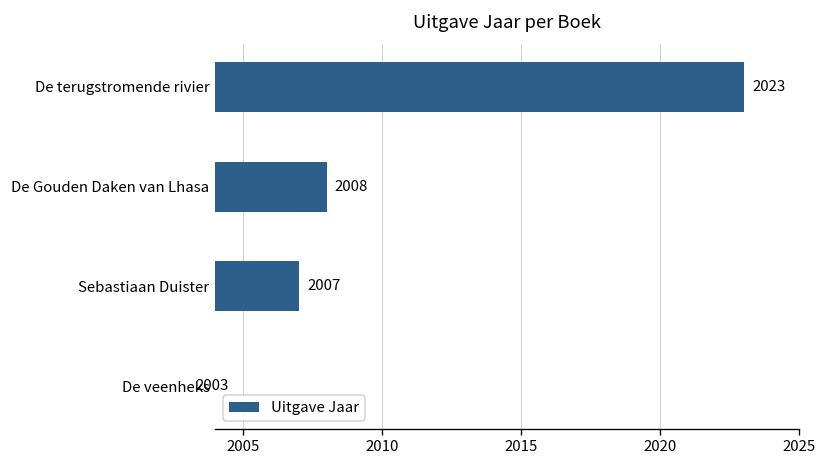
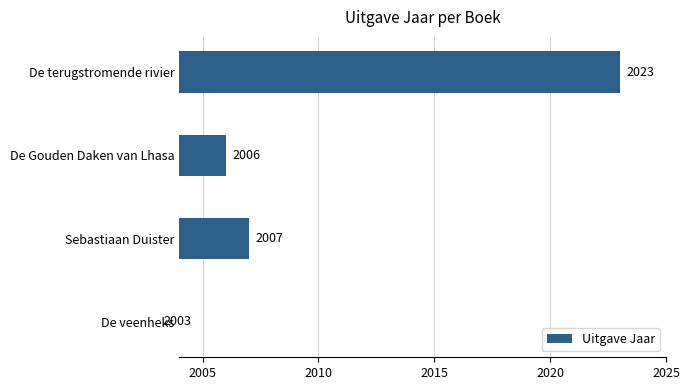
  {
    "De terugstromende rivier": 2023,
-   "De Gouden Daken van Lhasa": 2008,
+   "De Gouden Daken van Lhasa": 2006,
    "Sebastiaan Duister": 2007
  }
